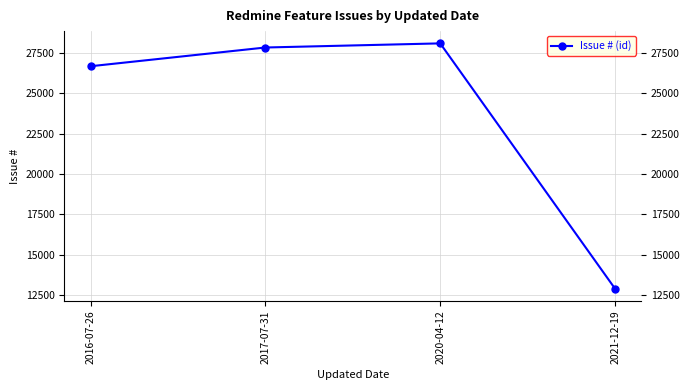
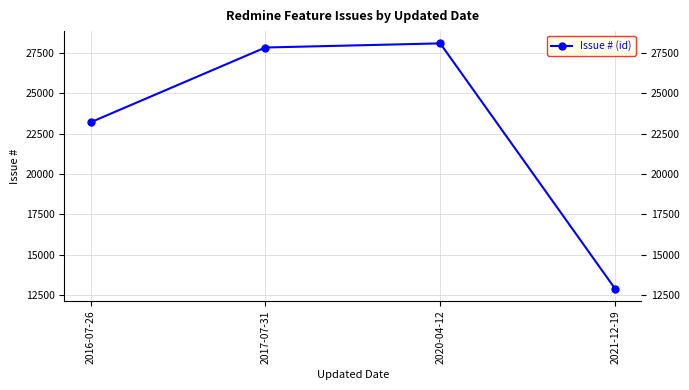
  {
-   "2016-07-26": 26700,
+   "2016-07-26": 23200,
    "2017-07-31": 27900,
    "2020-04-12": 28100,
    "2021-12-19": 12900
  }
